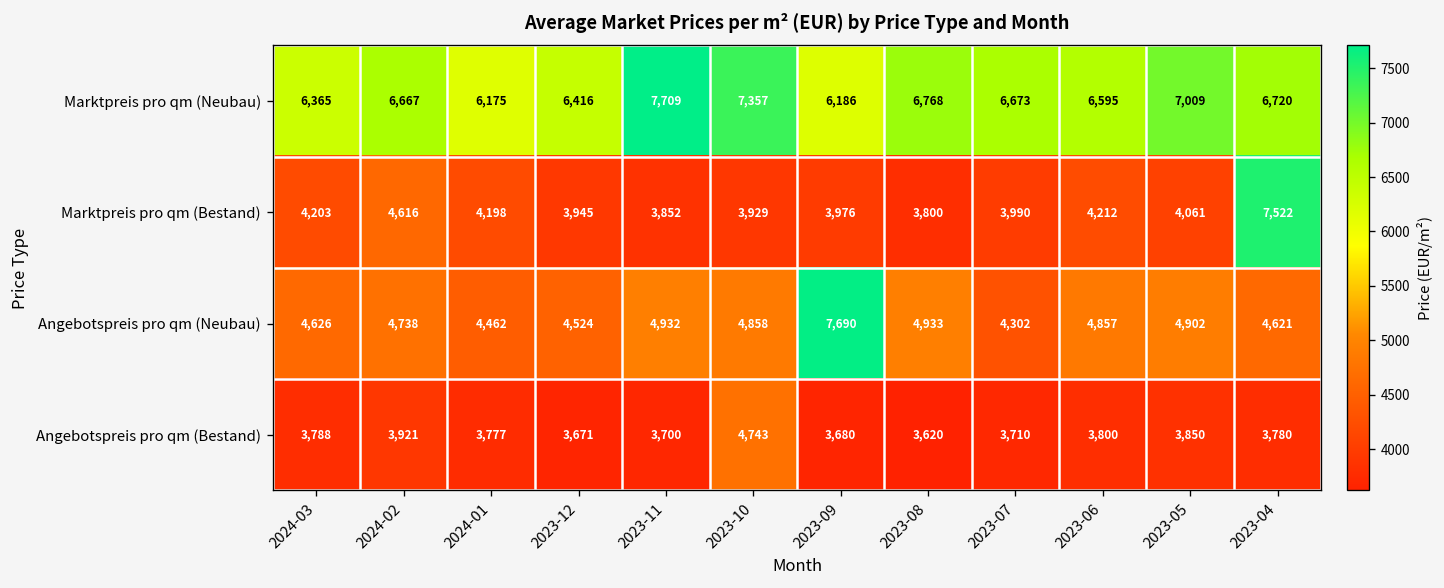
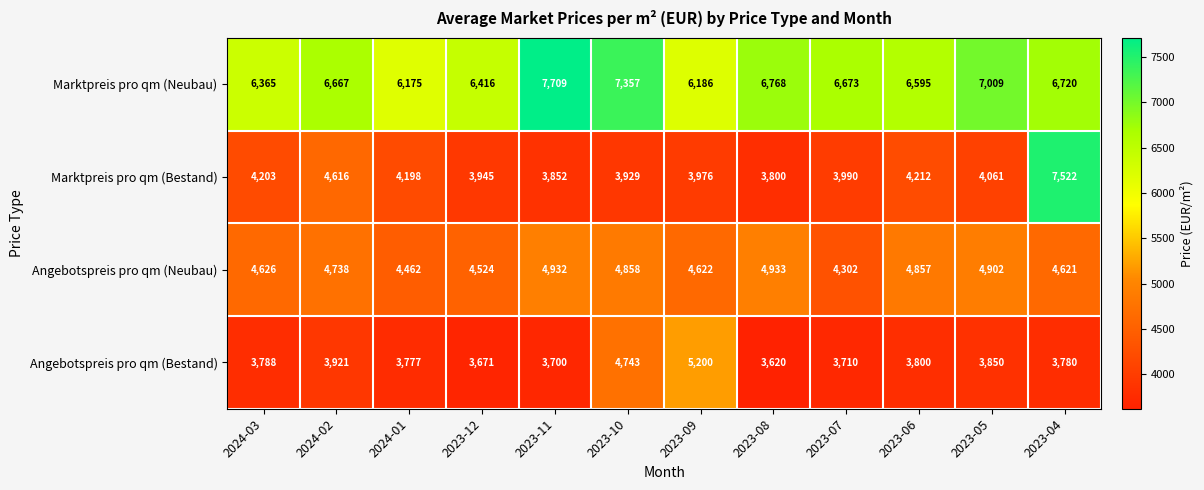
  {
    "Marktpreis pro qm (Neubau)": {
      "2024-03": "6,365",
      "2024-02": "6,667",
      "2024-01": "6,175",
      "2023-12": "6,416",
      "2023-11": "7,709",
      "2023-10": "7,357",
      "2023-09": "6,186",
      "2023-08": "6,768",
      "2023-07": "6,673",
      "2023-06": "6,595",
      "2023-05": "7,009",
      "2023-04": "6,720"
    },
    "Marktpreis pro qm (Bestand)": {
      "2024-03": "4,203",
      "2024-02": "4,616",
      "2024-01": "4,198",
      "2023-12": "3,945",
      "2023-11": "3,852",
      "2023-10": "3,929",
      "2023-09": "3,976",
      "2023-08": "3,800",
      "2023-07": "3,990",
      "2023-06": "4,212",
      "2023-05": "4,061",
      "2023-04": "7,522"
    },
    "Angebotspreis pro qm (Neubau)": {
      "2024-03": "4,626",
      "2024-02": "4,738",
      "2024-01": "4,462",
      "2023-12": "4,524",
      "2023-11": "4,932",
      "2023-10": "4,858",
-     "2023-09": "7,690",
+     "2023-09": "4,622",
      "2023-08": "4,933",
      "2023-07": "4,302",
      "2023-06": "4,857",
      "2023-05": "4,902",
      "2023-04": "4,621"
    },
    "Angebotspreis pro qm (Bestand)": {
      "2024-03": "3,788",
      "2024-02": "3,921",
      "2024-01": "3,777",
      "2023-12": "3,671",
      "2023-11": "3,700",
      "2023-10": "4,743",
-     "2023-09": "3,680",
+     "2023-09": "5,200",
      "2023-08": "3,620",
      "2023-07": "3,710",
      "2023-06": "3,800",
      "2023-05": "3,850",
      "2023-04": "3,780"
    }
  }
